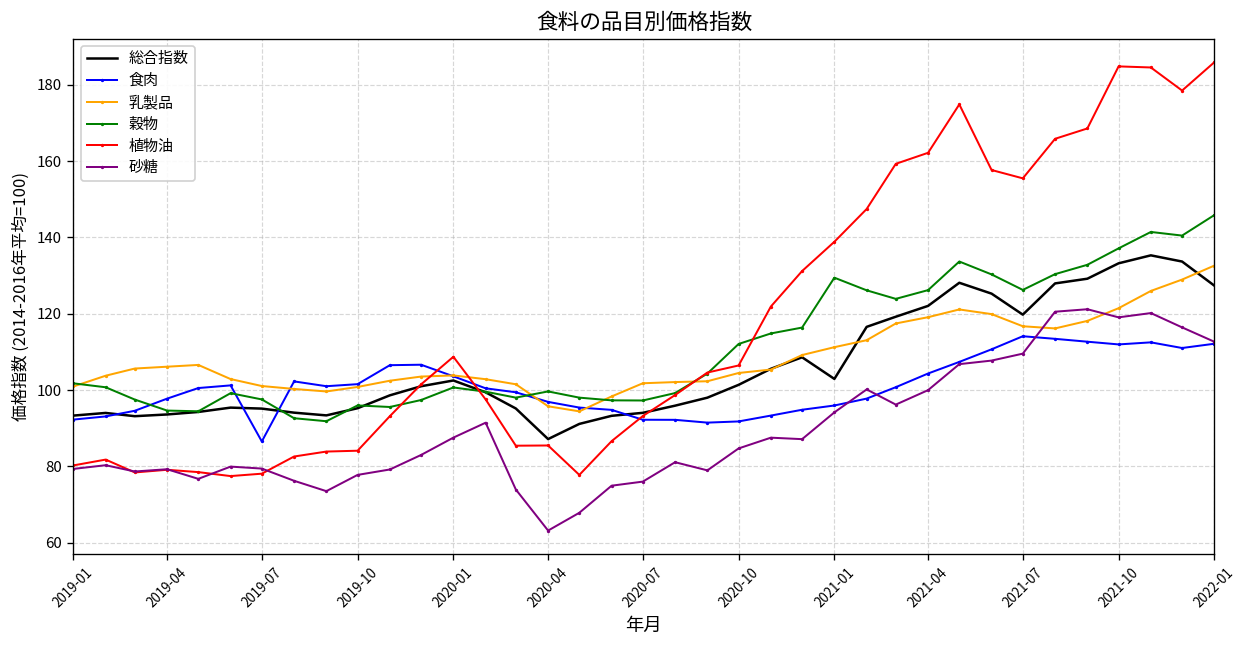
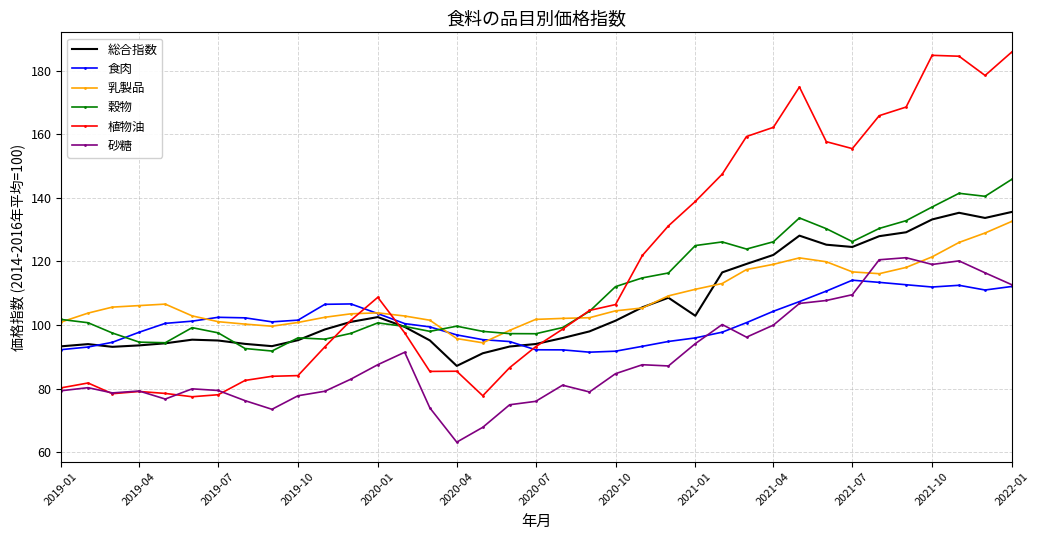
  {
    "総合指数": {
      "2019-01": 93,
      "2019-04": 94,
      "2019-07": 95,
      "2020-01": 103,
      "2020-04": 87,
      "2020-07": 94,
      "2020-10": 101,
      "2021-01": 103,
      "2021-04": 122,
-     "2021-07": 120,
+     "2021-07": 125,
      "2021-10": 133,
-     "2022-01": 127
+     "2022-01": 136
    },
    "食肉": {
      "2019-01": 92,
      "2019-04": 98,
-     "2019-07": 87,
+     "2019-07": 102,
      "2020-04": 97,
      "2020-07": 92,
      "2020-10": 92,
      "2021-01": 96,
      "2021-04": 104,
      "2021-07": 114,
      "2021-10": 112
    },
    "乳製品": {
      "2019-01": 101,
      "2019-04": 106,
      "2019-07": 101,
      "2020-04": 96,
      "2020-07": 102,
      "2020-10": 104,
      "2021-01": 111,
      "2021-04": 119,
      "2021-07": 117,
      "2021-10": 121,
      "2022-01": 133
    },
    "穀物": {
      "2019-01": 102,
      "2019-04": 95,
      "2019-07": 98,
      "2020-01": 101,
      "2020-04": 100,
      "2020-07": 97,
      "2020-10": 112,
-     "2021-01": 129,
+     "2021-01": 125,
      "2021-04": 126,
      "2021-07": 126,
      "2021-10": 137,
      "2022-01": 146
    },
    "植物油": {
      "2019-01": 80,
      "2019-07": 78,
      "2019-10": 84,
      "2020-01": 109,
      "2020-04": 85,
      "2020-07": 93,
      "2020-10": 106,
      "2021-01": 139,
      "2021-04": 162,
      "2021-07": 155,
      "2021-10": 185,
      "2022-01": 186
    },
    "砂糖": {
      "2019-01": 79,
      "2019-07": 79,
      "2019-10": 78,
      "2020-01": 88,
      "2020-04": 63,
      "2020-07": 76,
      "2020-10": 85,
      "2021-01": 94,
      "2021-04": 100,
      "2021-07": 110,
      "2021-10": 119
    }
  }
